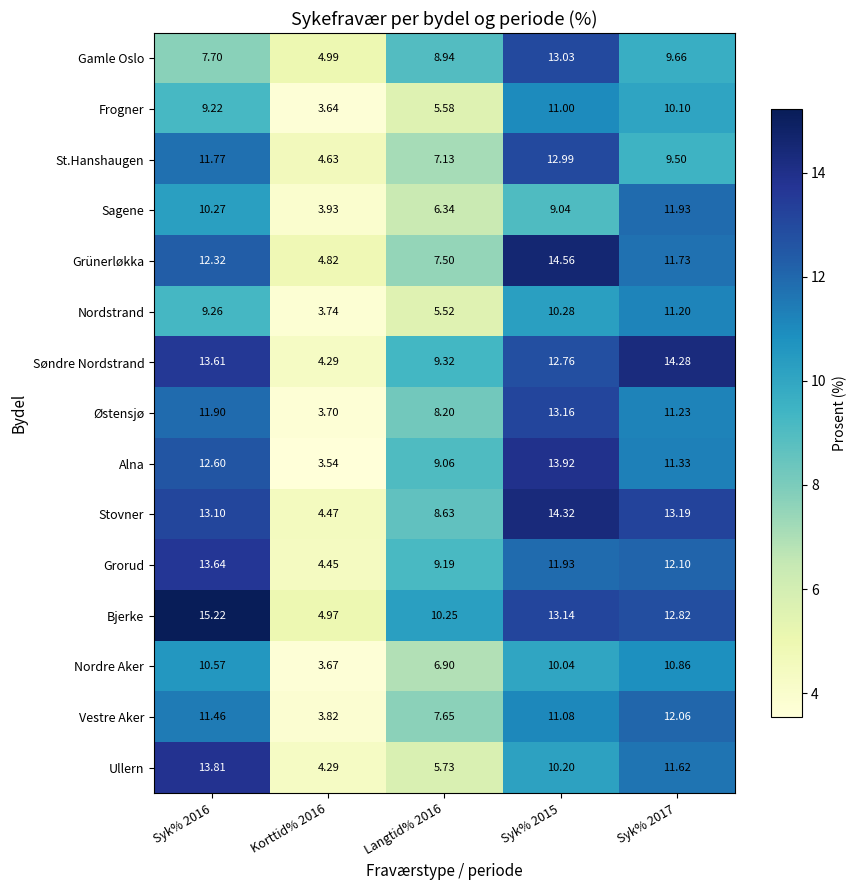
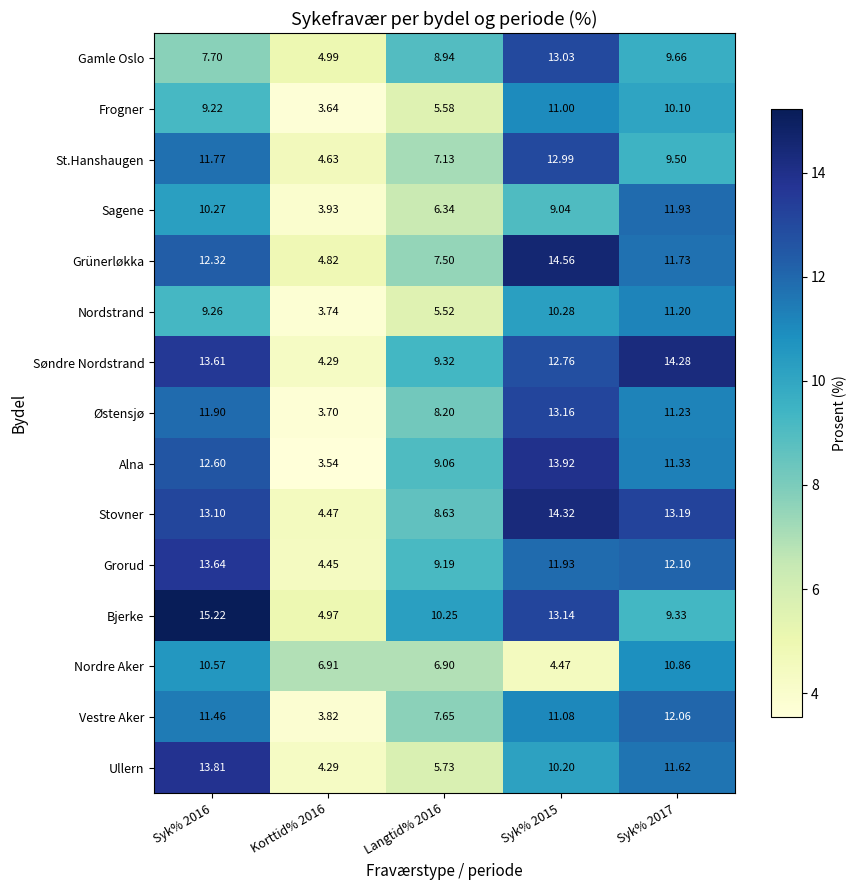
  {
    "Gamle Oslo": {
      "Syk% 2016": 7.70,
      "Korttid% 2016": 4.99,
      "Langtid% 2016": 8.94,
      "Syk% 2015": 13.03,
      "Syk% 2017": 9.66
    },
    "Frogner": {
      "Syk% 2016": 9.22,
      "Korttid% 2016": 3.64,
      "Langtid% 2016": 5.58,
      "Syk% 2015": 11.00,
      "Syk% 2017": 10.10
    },
    "St.Hanshaugen": {
      "Syk% 2016": 11.77,
      "Korttid% 2016": 4.63,
      "Langtid% 2016": 7.13,
      "Syk% 2015": 12.99,
      "Syk% 2017": 9.50
    },
    "Sagene": {
      "Syk% 2016": 10.27,
      "Korttid% 2016": 3.93,
      "Langtid% 2016": 6.34,
      "Syk% 2015": 9.04,
      "Syk% 2017": 11.93
    },
    "Grünerløkka": {
      "Syk% 2016": 12.32,
      "Korttid% 2016": 4.82,
      "Langtid% 2016": 7.50,
      "Syk% 2015": 14.56,
      "Syk% 2017": 11.73
    },
    "Nordstrand": {
      "Syk% 2016": 9.26,
      "Korttid% 2016": 3.74,
      "Langtid% 2016": 5.52,
      "Syk% 2015": 10.28,
      "Syk% 2017": 11.20
    },
    "Søndre Nordstrand": {
      "Syk% 2016": 13.61,
      "Korttid% 2016": 4.29,
      "Langtid% 2016": 9.32,
      "Syk% 2015": 12.76,
      "Syk% 2017": 14.28
    },
    "Østensjø": {
      "Syk% 2016": 11.90,
      "Korttid% 2016": 3.70,
      "Langtid% 2016": 8.20,
      "Syk% 2015": 13.16,
      "Syk% 2017": 11.23
    },
    "Alna": {
      "Syk% 2016": 12.60,
      "Korttid% 2016": 3.54,
      "Langtid% 2016": 9.06,
      "Syk% 2015": 13.92,
      "Syk% 2017": 11.33
    },
    "Stovner": {
      "Syk% 2016": 13.10,
      "Korttid% 2016": 4.47,
      "Langtid% 2016": 8.63,
      "Syk% 2015": 14.32,
      "Syk% 2017": 13.19
    },
    "Grorud": {
      "Syk% 2016": 13.64,
      "Korttid% 2016": 4.45,
      "Langtid% 2016": 9.19,
      "Syk% 2015": 11.93,
      "Syk% 2017": 12.10
    },
    "Bjerke": {
      "Syk% 2016": 15.22,
      "Korttid% 2016": 4.97,
      "Langtid% 2016": 10.25,
      "Syk% 2015": 13.14,
-     "Syk% 2017": 12.82
+     "Syk% 2017": 9.33
    },
    "Nordre Aker": {
      "Syk% 2016": 10.57,
-     "Korttid% 2016": 3.67,
+     "Korttid% 2016": 6.91,
      "Langtid% 2016": 6.90,
-     "Syk% 2015": 10.04,
+     "Syk% 2015": 4.47,
      "Syk% 2017": 10.86
    },
    "Vestre Aker": {
      "Syk% 2016": 11.46,
      "Korttid% 2016": 3.82,
      "Langtid% 2016": 7.65,
      "Syk% 2015": 11.08,
      "Syk% 2017": 12.06
    },
    "Ullern": {
      "Syk% 2016": 13.81,
      "Korttid% 2016": 4.29,
      "Langtid% 2016": 5.73,
      "Syk% 2015": 10.20,
      "Syk% 2017": 11.62
    }
  }
